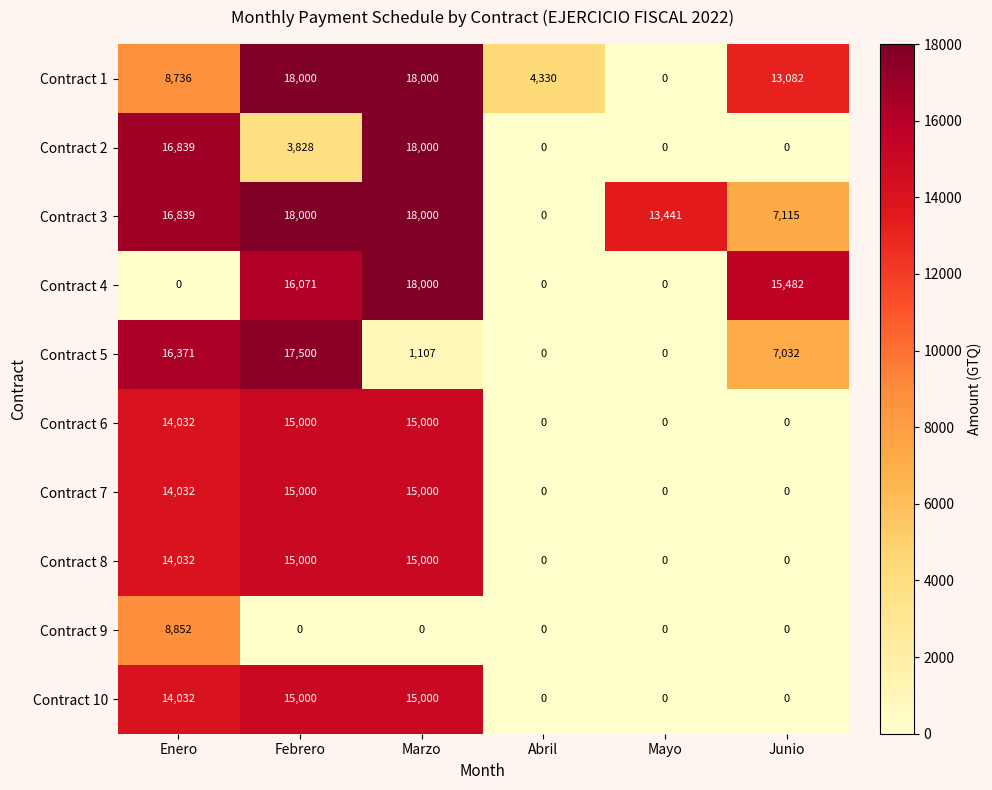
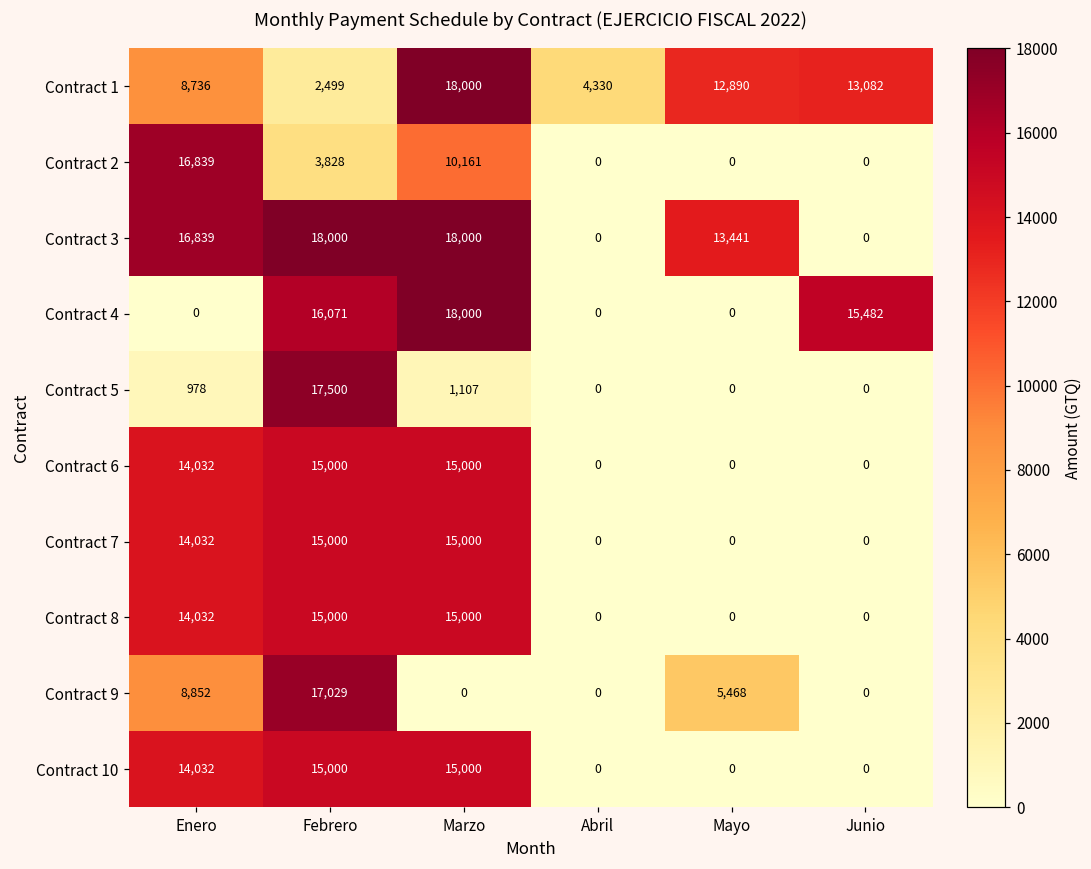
  {
    "Contract 1": {
      "Enero": "8,736",
-     "Febrero": "18,000",
+     "Febrero": "2,499",
      "Marzo": "18,000",
      "Abril": "4,330",
-     "Mayo": "0",
+     "Mayo": "12,890",
      "Junio": "13,082"
    },
    "Contract 2": {
      "Enero": "16,839",
      "Febrero": "3,828",
-     "Marzo": "18,000",
+     "Marzo": "10,161",
      "Abril": "0",
      "Mayo": "0",
      "Junio": "0"
    },
    "Contract 3": {
      "Enero": "16,839",
      "Febrero": "18,000",
      "Marzo": "18,000",
      "Abril": "0",
      "Mayo": "13,441",
-     "Junio": "7,115"
+     "Junio": "0"
    },
    "Contract 4": {
      "Enero": "0",
      "Febrero": "16,071",
      "Marzo": "18,000",
      "Abril": "0",
      "Mayo": "0",
      "Junio": "15,482"
    },
    "Contract 5": {
-     "Enero": "16,371",
+     "Enero": "978",
      "Febrero": "17,500",
      "Marzo": "1,107",
      "Abril": "0",
      "Mayo": "0",
-     "Junio": "7,032"
+     "Junio": "0"
    },
    "Contract 6": {
      "Enero": "14,032",
      "Febrero": "15,000",
      "Marzo": "15,000",
      "Abril": "0",
      "Mayo": "0",
      "Junio": "0"
    },
    "Contract 7": {
      "Enero": "14,032",
      "Febrero": "15,000",
      "Marzo": "15,000",
      "Abril": "0",
      "Mayo": "0",
      "Junio": "0"
    },
    "Contract 8": {
      "Enero": "14,032",
      "Febrero": "15,000",
      "Marzo": "15,000",
      "Abril": "0",
      "Mayo": "0",
      "Junio": "0"
    },
    "Contract 9": {
      "Enero": "8,852",
-     "Febrero": "0",
+     "Febrero": "17,029",
      "Marzo": "0",
      "Abril": "0",
-     "Mayo": "0",
+     "Mayo": "5,468",
      "Junio": "0"
    },
    "Contract 10": {
      "Enero": "14,032",
      "Febrero": "15,000",
      "Marzo": "15,000",
      "Abril": "0",
      "Mayo": "0",
      "Junio": "0"
    }
  }
